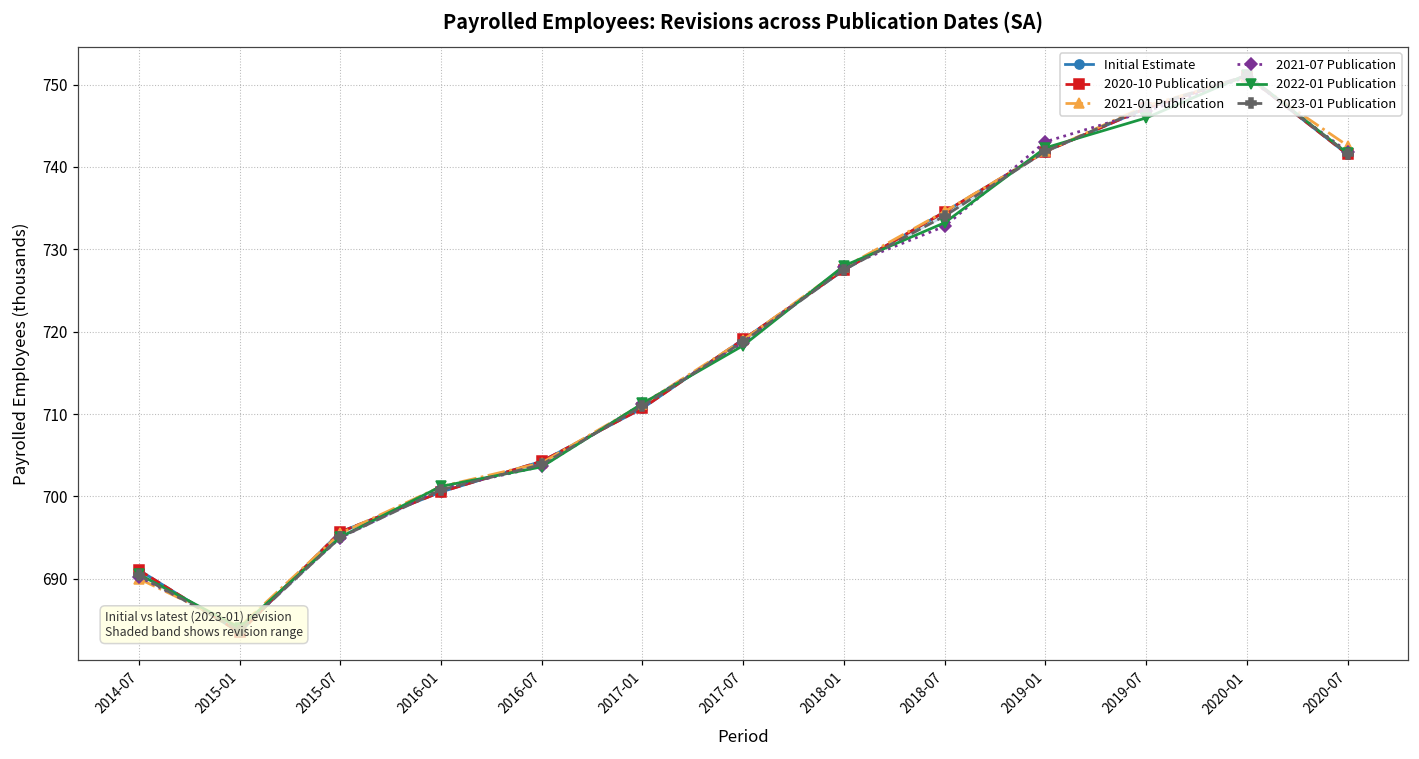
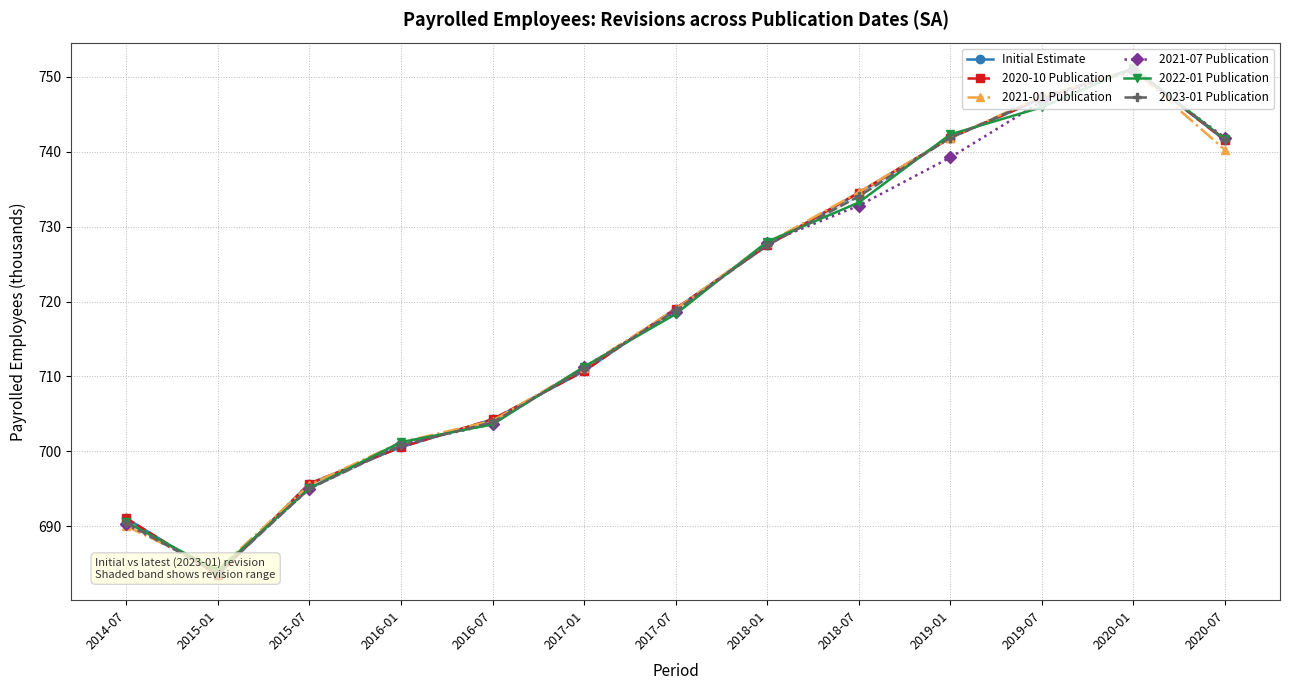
  {
    "2021-01 Publication": {
-     "2020-07": 743
+     "2020-07": 740
    },
    "2021-07 Publication": {
      "2018-07": 733,
-     "2019-01": 743
+     "2019-01": 739
    },
    "2022-01 Publication": {
      "2018-07": 733,
      "2019-01": 742
    },
    "2023-01 Publication": {
      "2018-07": 734
    }
  }
